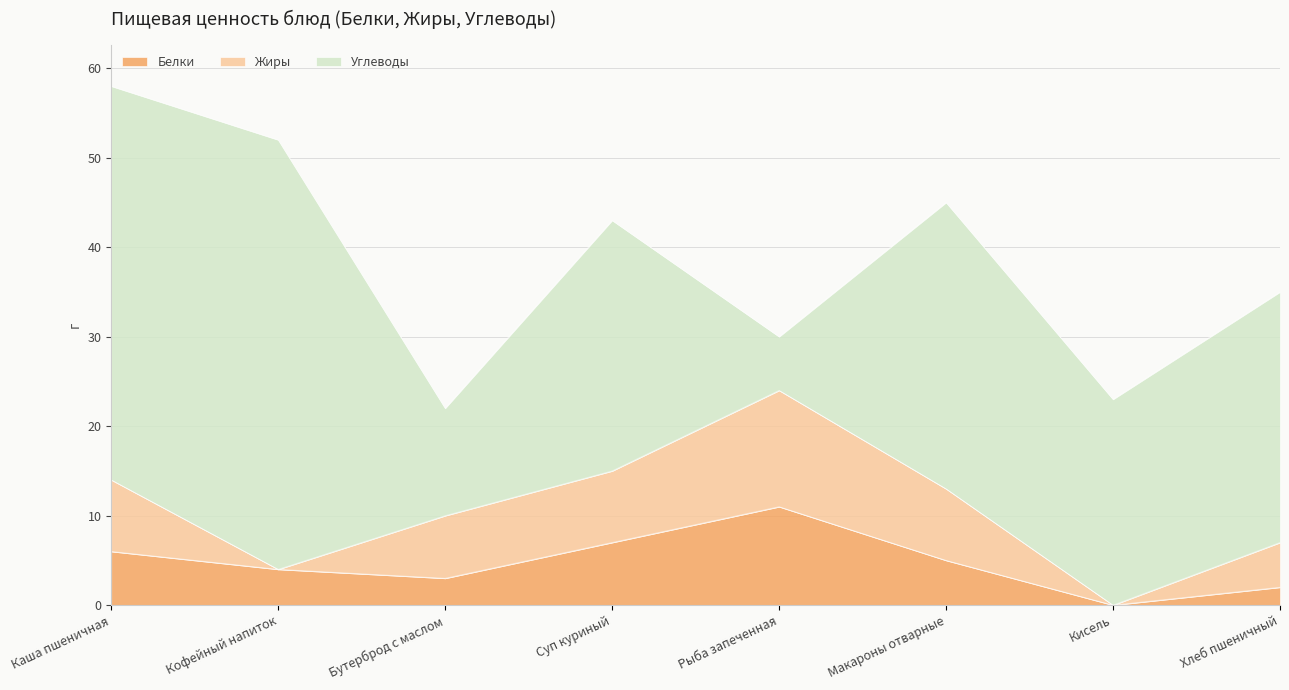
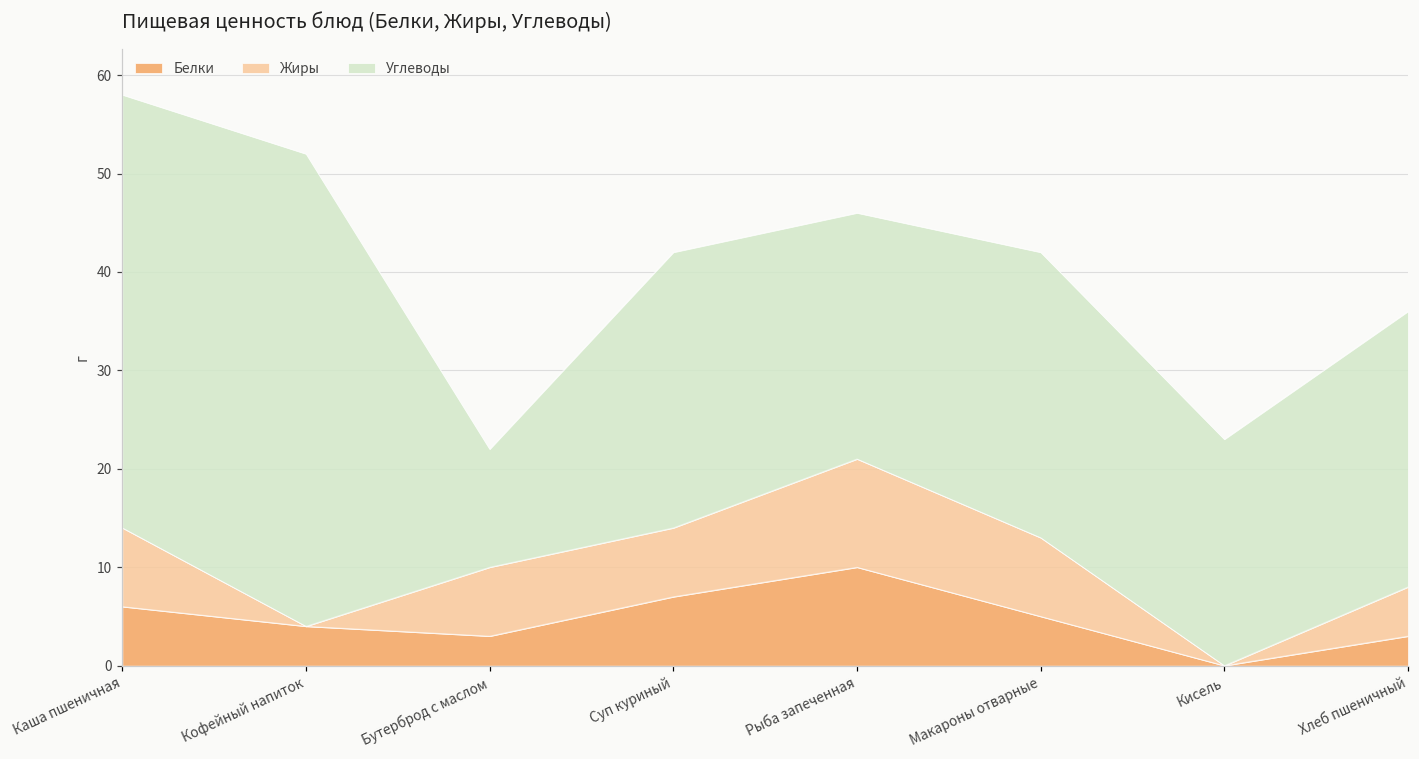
  {
    "Белки": {
      "Каша пшеничная": 6,
      "Бутерброд с маслом": 3,
      "Суп куриный": 7,
-     "Рыба запеченная": 11,
+     "Рыба запеченная": 10,
      "Макароны отварные": 5,
-     "Хлеб пшеничный": 2
+     "Хлеб пшеничный": 3
    },
    "Жиры": {
      "Каша пшеничная": 8,
      "Бутерброд с маслом": 7,
-     "Суп куриный": 8,
-     "Рыба запеченная": 13,
+     "Суп куриный": 7,
+     "Рыба запеченная": 11,
      "Макароны отварные": 8,
      "Хлеб пшеничный": 5
    },
    "Углеводы": {
      "Каша пшеничная": 44,
      "Кофейный напиток": 48,
      "Бутерброд с маслом": 12,
      "Суп куриный": 28,
-     "Рыба запеченная": 6,
-     "Макароны отварные": 32,
+     "Рыба запеченная": 25,
+     "Макароны отварные": 29,
      "Кисель": 23,
      "Хлеб пшеничный": 28
    }
  }
